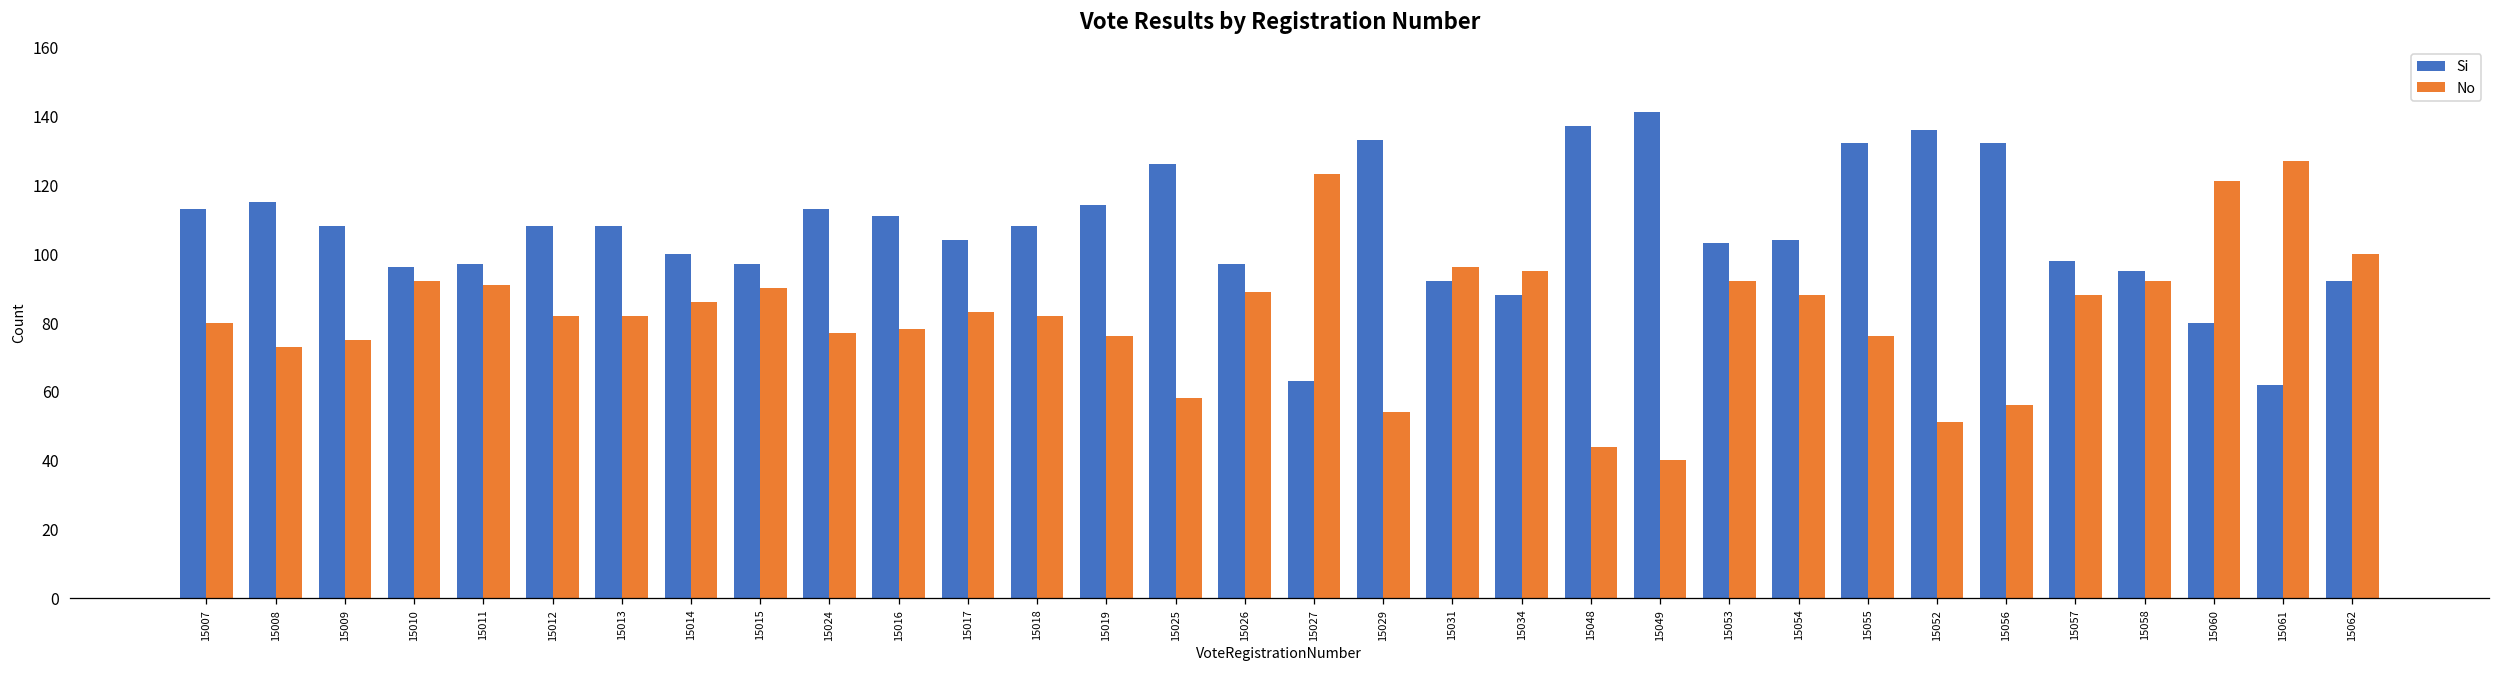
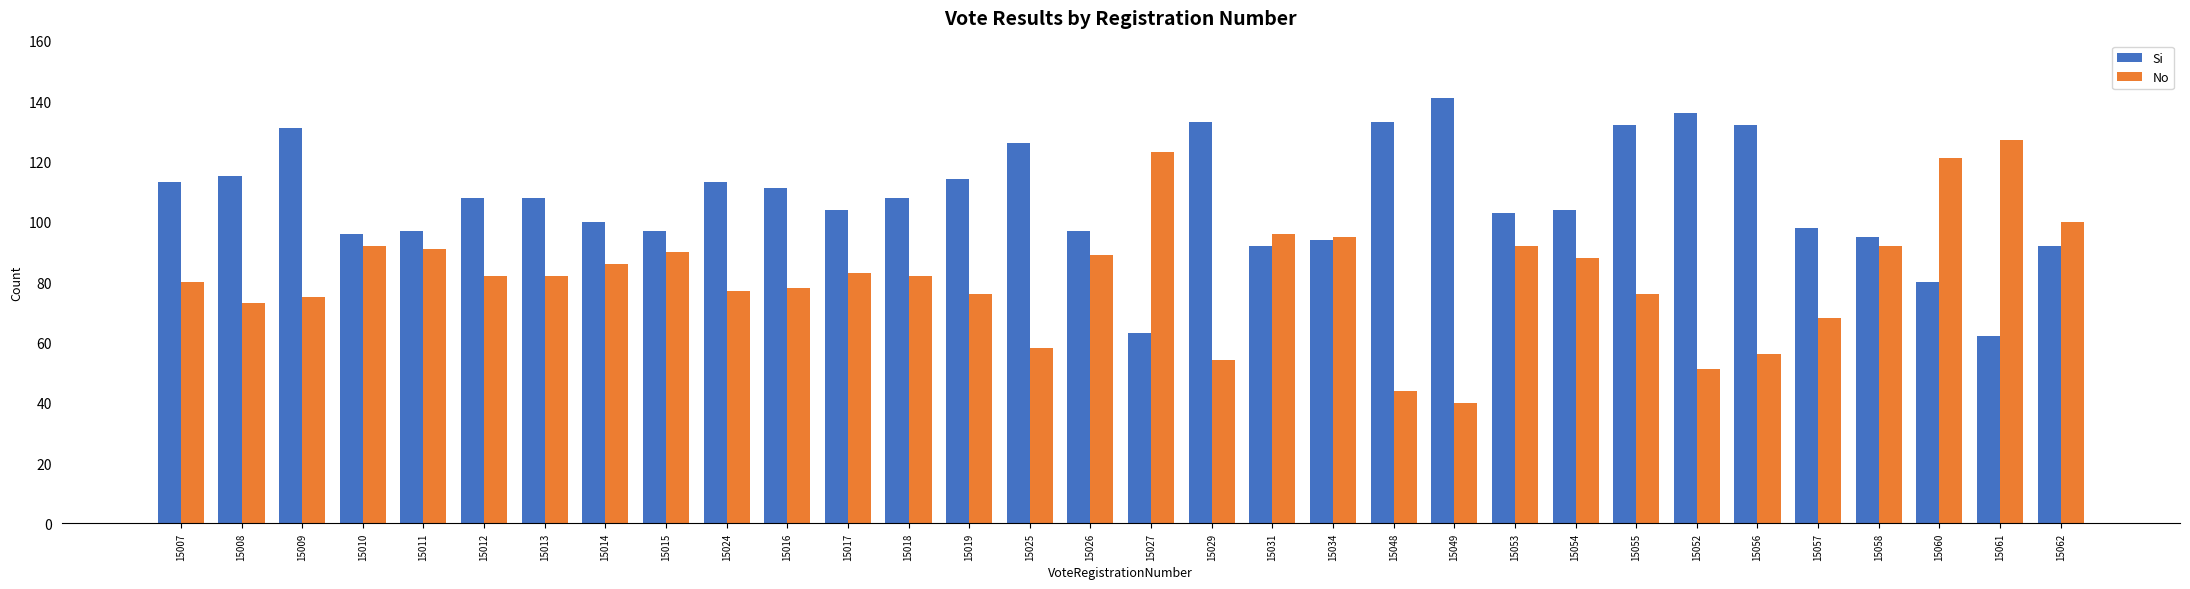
  {
    "Si": {
      "15007": 113,
      "15008": 115,
-     "15009": 108,
+     "15009": 131,
      "15010": 96,
      "15011": 97,
      "15012": 108,
      "15013": 108,
      "15014": 100,
      "15015": 97,
      "15024": 113,
      "15016": 111,
      "15017": 104,
      "15018": 108,
      "15019": 114,
      "15025": 126,
      "15026": 97,
      "15027": 63,
      "15029": 133,
      "15031": 92,
-     "15034": 88,
-     "15048": 137,
+     "15034": 94,
+     "15048": 133,
      "15049": 141,
      "15053": 103,
      "15054": 104,
      "15055": 132,
      "15052": 136,
      "15056": 132,
      "15057": 98,
      "15058": 95,
      "15060": 80,
      "15061": 62,
      "15062": 92
    },
    "No": {
      "15007": 80,
      "15008": 73,
      "15009": 75,
      "15010": 92,
      "15011": 91,
      "15012": 82,
      "15013": 82,
      "15014": 86,
      "15015": 90,
      "15024": 77,
      "15016": 78,
      "15017": 83,
      "15018": 82,
      "15019": 76,
      "15025": 58,
      "15026": 89,
      "15027": 123,
      "15029": 54,
      "15031": 96,
      "15034": 95,
      "15048": 44,
      "15049": 40,
      "15053": 92,
      "15054": 88,
      "15055": 76,
      "15052": 51,
      "15056": 56,
-     "15057": 88,
+     "15057": 68,
      "15058": 92,
      "15060": 121,
      "15061": 127,
      "15062": 100
    }
  }
